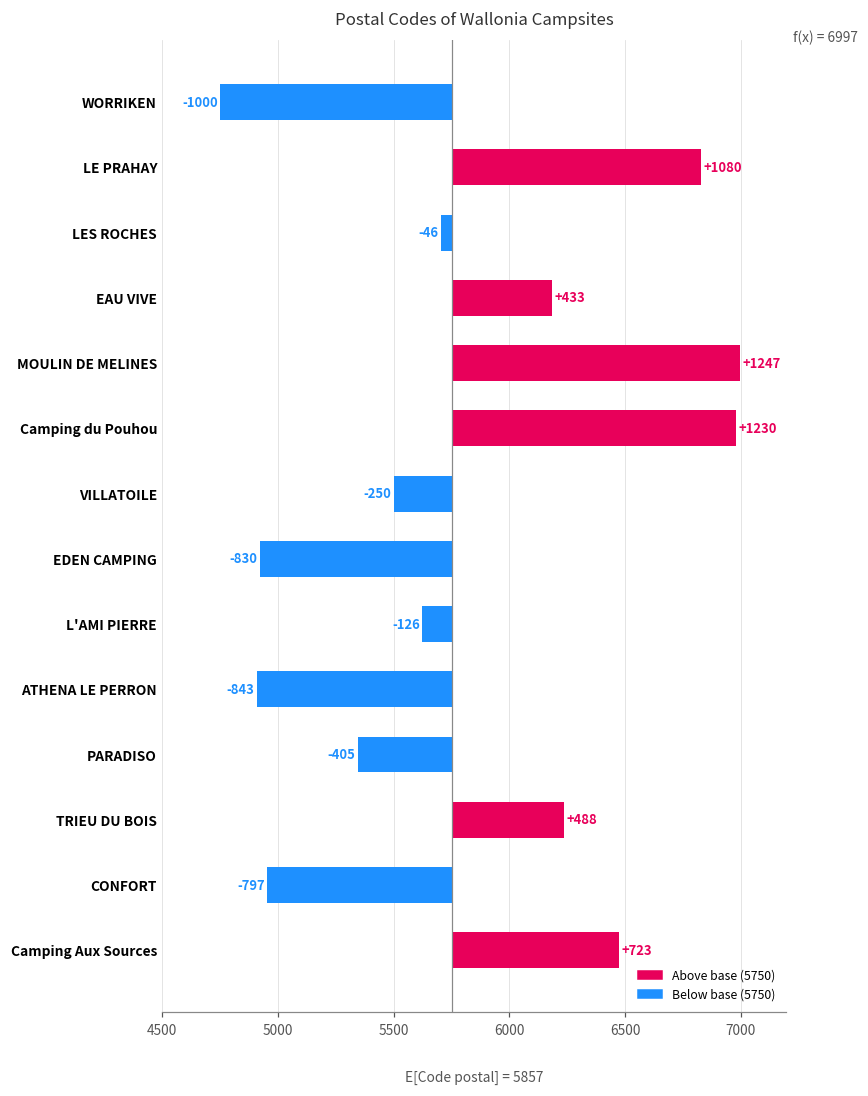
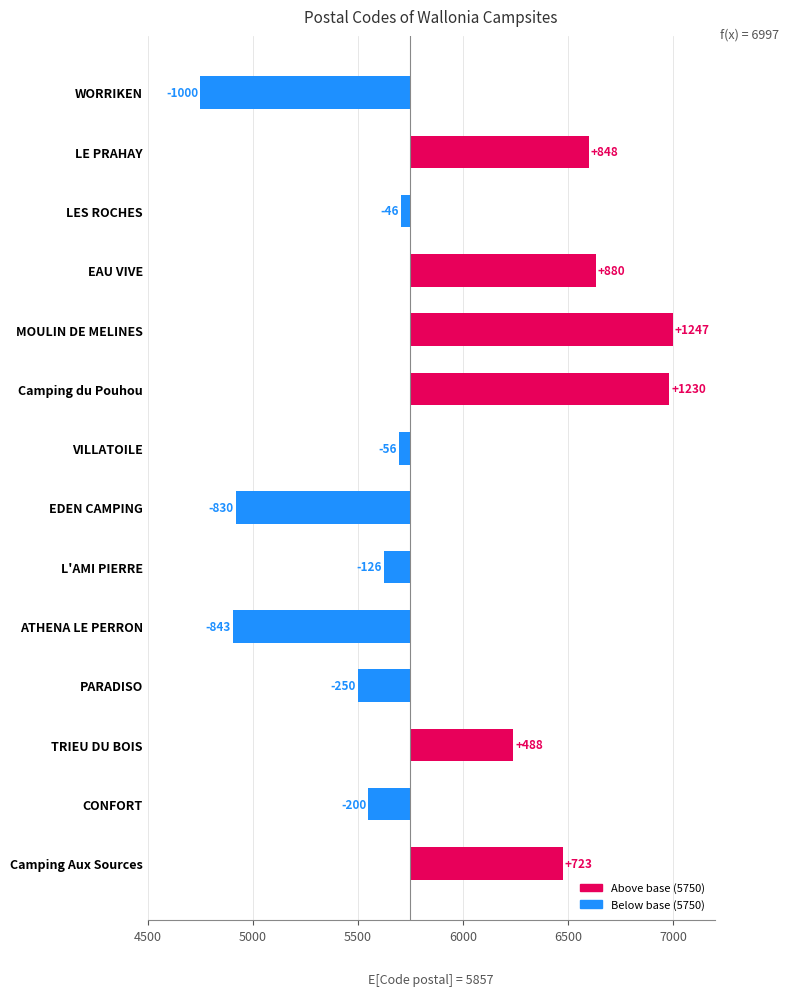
  {
    "WORRIKEN": "-1000",
-   "LE PRAHAY": "+1080",
+   "LE PRAHAY": "+848",
    "LES ROCHES": "-46",
-   "EAU VIVE": "+433",
+   "EAU VIVE": "+880",
    "MOULIN DE MELINES": "+1247",
    "Camping du Pouhou": "+1230",
-   "VILLATOILE": "-250",
+   "VILLATOILE": "-56",
    "EDEN CAMPING": "-830",
    "L'AMI PIERRE": "-126",
    "ATHENA LE PERRON": "-843",
-   "PARADISO": "-405",
+   "PARADISO": "-250",
    "TRIEU DU BOIS": "+488",
-   "CONFORT": "-797",
+   "CONFORT": "-200",
    "Camping Aux Sources": "+723"
  }
